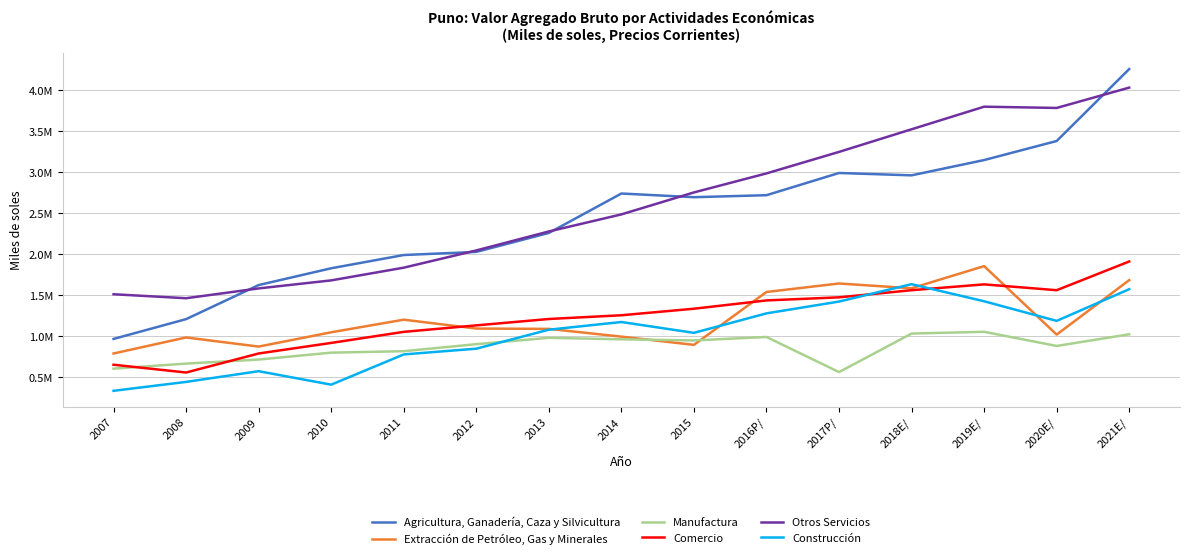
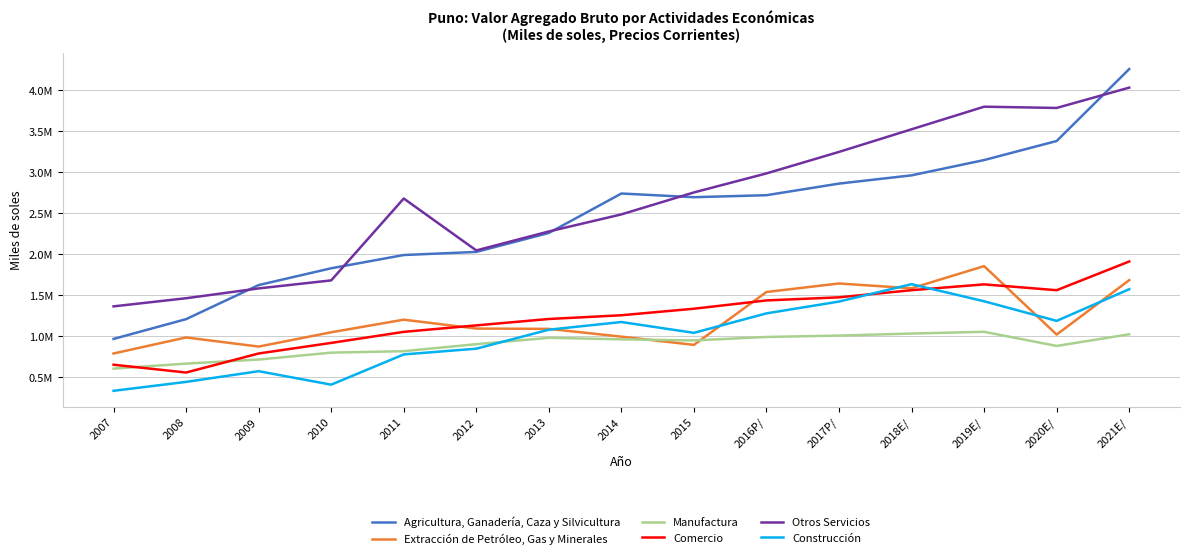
  {
    "Agricultura, Ganadería, Caza y Silvicultura": {
      "2007": 1000000,
      "2008": 1200000,
      "2009": 1600000,
      "2010": 1800000,
      "2011": 2000000,
      "2014": 2700000,
      "2015": 2700000,
      "2016P/": 2700000,
-     "2017P/": 3000000,
+     "2017P/": 2900000,
      "2018E/": 3000000,
      "2019E/": 3100000,
      "2020E/": 3400000,
      "2021E/": 4300000
    },
    "Extracción de Petróleo, Gas y Minerales": {
      "2007": 800000,
      "2008": 1000000,
      "2009": 900000,
      "2010": 1000000,
      "2011": 1200000,
      "2012": 1100000,
      "2014": 1000000,
      "2015": 900000,
      "2016P/": 1500000,
      "2017P/": 1600000,
      "2019E/": 1900000,
      "2020E/": 1000000,
      "2021E/": 1700000
    },
    "Manufactura": {
      "2007": 600000,
      "2008": 700000,
      "2009": 700000,
      "2010": 800000,
      "2011": 800000,
      "2012": 900000,
      "2013": 1000000,
      "2014": 1000000,
      "2015": 900000,
      "2016P/": 1000000,
-     "2017P/": 600000,
+     "2017P/": 1000000,
      "2018E/": 1000000,
      "2019E/": 1100000,
      "2020E/": 900000,
      "2021E/": 1000000
    },
    "Comercio": {
      "2007": 700000,
      "2008": 600000,
      "2009": 800000,
      "2010": 900000,
      "2011": 1100000,
      "2012": 1100000,
      "2013": 1200000,
      "2014": 1300000,
      "2015": 1300000,
      "2016P/": 1400000,
      "2017P/": 1500000,
      "2019E/": 1600000,
      "2020E/": 1600000,
      "2021E/": 1900000
    },
    "Otros Servicios": {
-     "2007": 1500000,
+     "2007": 1400000,
      "2008": 1500000,
      "2009": 1600000,
      "2010": 1700000,
-     "2011": 1800000,
+     "2011": 2700000,
      "2014": 2500000,
      "2015": 2800000,
      "2016P/": 3000000,
      "2017P/": 3200000,
      "2018E/": 3500000,
      "2019E/": 3800000,
      "2020E/": 3800000,
      "2021E/": 4000000
    },
    "Construcción": {
      "2007": 300000,
      "2008": 400000,
      "2009": 600000,
      "2010": 400000,
      "2011": 800000,
      "2012": 800000,
      "2014": 1200000,
      "2015": 1000000,
      "2016P/": 1300000,
      "2017P/": 1400000,
      "2018E/": 1600000,
      "2019E/": 1400000,
      "2020E/": 1200000,
      "2021E/": 1600000
    }
  }
